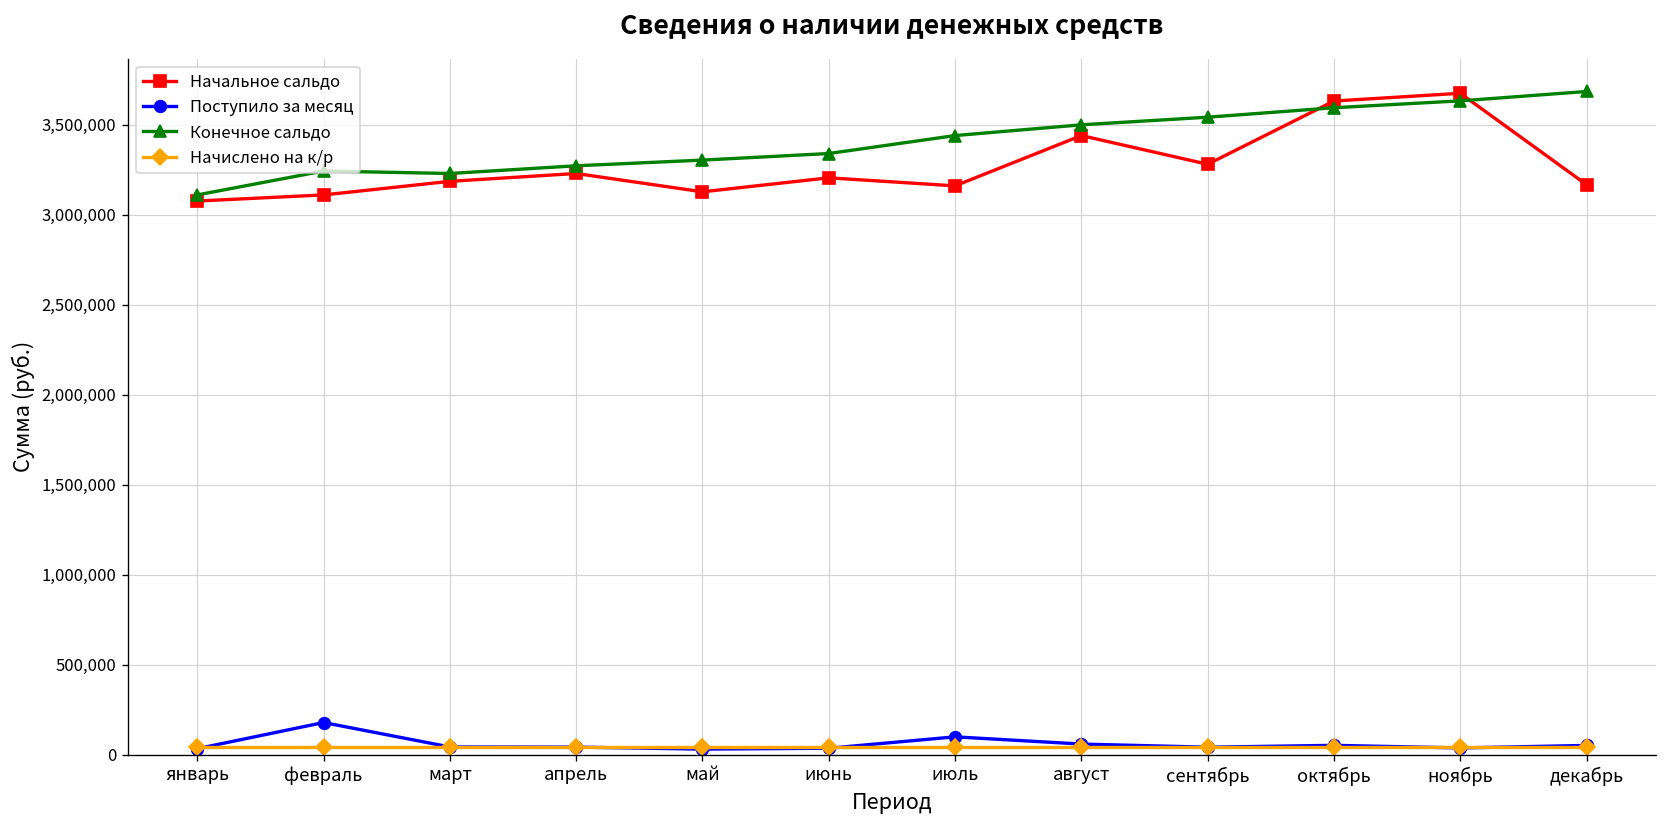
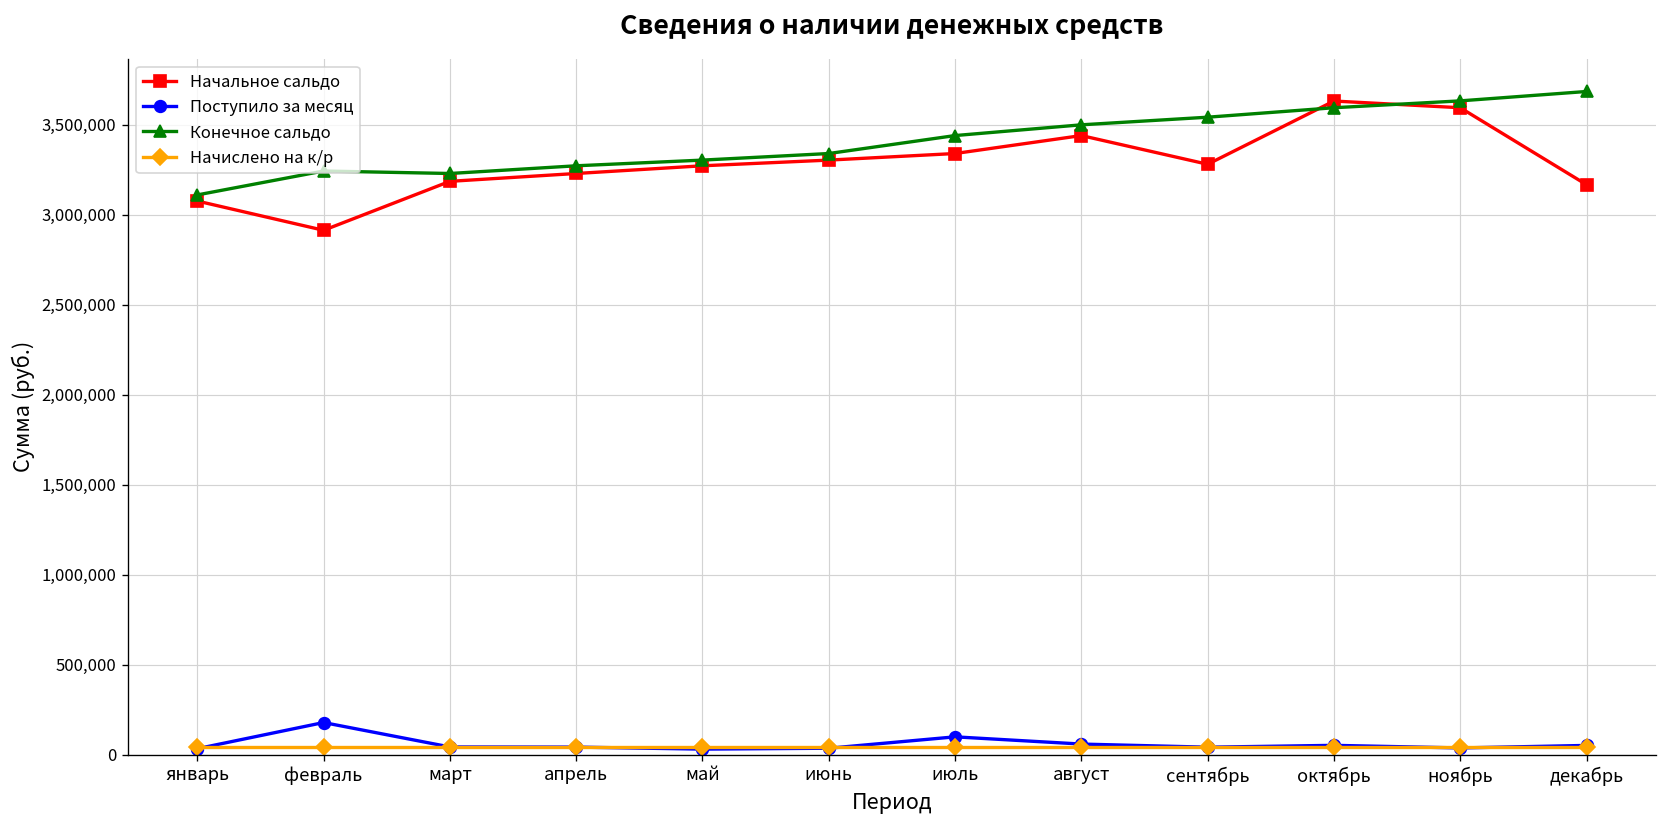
  {
    "Начальное сальдо": {
      "январь": "3,080,000",
-     "февраль": "3,110,000",
+     "февраль": "2,910,000",
      "март": "3,190,000",
      "апрель": "3,230,000",
-     "май": "3,130,000",
-     "июнь": "3,210,000",
-     "июль": "3,160,000",
+     "май": "3,270,000",
+     "июнь": "3,300,000",
+     "июль": "3,340,000",
      "август": "3,440,000",
      "сентябрь": "3,280,000",
      "октябрь": "3,630,000",
-     "ноябрь": "3,680,000",
+     "ноябрь": "3,600,000",
      "декабрь": "3,170,000"
    },
    "Поступило за месяц": {
      "февраль": "180,000",
      "июль": "100,000",
      "август": "60,000"
    },
    "Конечное сальдо": {
      "январь": "3,110,000",
      "март": "3,230,000",
      "апрель": "3,270,000",
      "май": "3,300,000",
      "июнь": "3,340,000",
      "июль": "3,440,000",
      "август": "3,500,000",
      "сентябрь": "3,540,000",
      "октябрь": "3,600,000",
      "ноябрь": "3,630,000",
      "декабрь": "3,690,000"
    },
    "Начислено на к/р": {
      "февраль": "40,000",
      "июль": "40,000",
      "август": "40,000"
    }
  }
